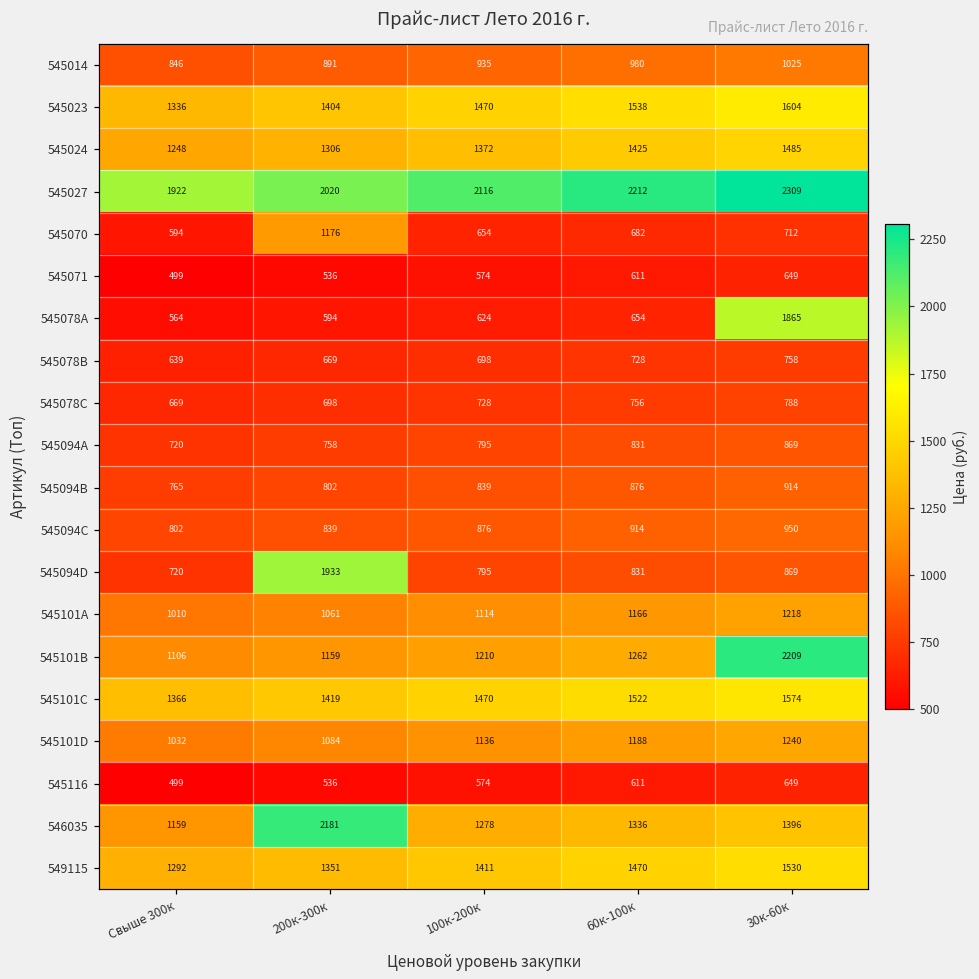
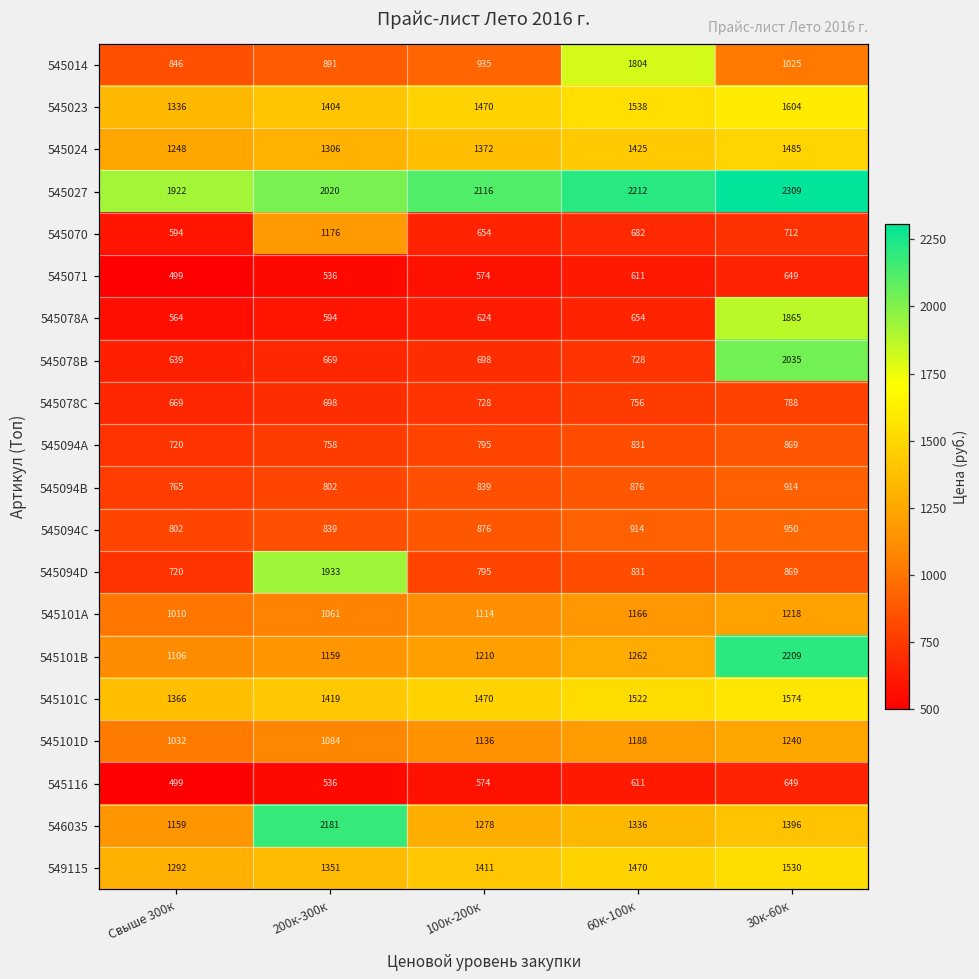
  {
    "545014": {
      "Свыше 300к": 846,
      "200к-300к": 891,
      "100к-200к": 935,
-     "60к-100к": 980,
+     "60к-100к": 1804,
      "30к-60к": 1025
    },
    "545023": {
      "Свыше 300к": 1336,
      "200к-300к": 1404,
      "100к-200к": 1470,
      "60к-100к": 1538,
      "30к-60к": 1604
    },
    "545024": {
      "Свыше 300к": 1248,
      "200к-300к": 1306,
      "100к-200к": 1372,
      "60к-100к": 1425,
      "30к-60к": 1485
    },
    "545027": {
      "Свыше 300к": 1922,
      "200к-300к": 2020,
      "100к-200к": 2116,
      "60к-100к": 2212,
      "30к-60к": 2309
    },
    "545070": {
      "Свыше 300к": 594,
      "200к-300к": 1176,
      "100к-200к": 654,
      "60к-100к": 682,
      "30к-60к": 712
    },
    "545071": {
      "Свыше 300к": 499,
      "200к-300к": 536,
      "100к-200к": 574,
      "60к-100к": 611,
      "30к-60к": 649
    },
    "545078A": {
      "Свыше 300к": 564,
      "200к-300к": 594,
      "100к-200к": 624,
      "60к-100к": 654,
      "30к-60к": 1865
    },
    "545078B": {
      "Свыше 300к": 639,
      "200к-300к": 669,
      "100к-200к": 698,
      "60к-100к": 728,
-     "30к-60к": 758
+     "30к-60к": 2035
    },
    "545078C": {
      "Свыше 300к": 669,
      "200к-300к": 698,
      "100к-200к": 728,
      "60к-100к": 756,
      "30к-60к": 788
    },
    "545094A": {
      "Свыше 300к": 720,
      "200к-300к": 758,
      "100к-200к": 795,
      "60к-100к": 831,
      "30к-60к": 869
    },
    "545094B": {
      "Свыше 300к": 765,
      "200к-300к": 802,
      "100к-200к": 839,
      "60к-100к": 876,
      "30к-60к": 914
    },
    "545094C": {
      "Свыше 300к": 802,
      "200к-300к": 839,
      "100к-200к": 876,
      "60к-100к": 914,
      "30к-60к": 950
    },
    "545094D": {
      "Свыше 300к": 720,
      "200к-300к": 1933,
      "100к-200к": 795,
      "60к-100к": 831,
      "30к-60к": 869
    },
    "545101A": {
      "Свыше 300к": 1010,
      "200к-300к": 1061,
      "100к-200к": 1114,
      "60к-100к": 1166,
      "30к-60к": 1218
    },
    "545101B": {
      "Свыше 300к": 1106,
      "200к-300к": 1159,
      "100к-200к": 1210,
      "60к-100к": 1262,
      "30к-60к": 2209
    },
    "545101C": {
      "Свыше 300к": 1366,
      "200к-300к": 1419,
      "100к-200к": 1470,
      "60к-100к": 1522,
      "30к-60к": 1574
    },
    "545101D": {
      "Свыше 300к": 1032,
      "200к-300к": 1084,
      "100к-200к": 1136,
      "60к-100к": 1188,
      "30к-60к": 1240
    },
    "545116": {
      "Свыше 300к": 499,
      "200к-300к": 536,
      "100к-200к": 574,
      "60к-100к": 611,
      "30к-60к": 649
    },
    "546035": {
      "Свыше 300к": 1159,
      "200к-300к": 2181,
      "100к-200к": 1278,
      "60к-100к": 1336,
      "30к-60к": 1396
    },
    "549115": {
      "Свыше 300к": 1292,
      "200к-300к": 1351,
      "100к-200к": 1411,
      "60к-100к": 1470,
      "30к-60к": 1530
    }
  }
